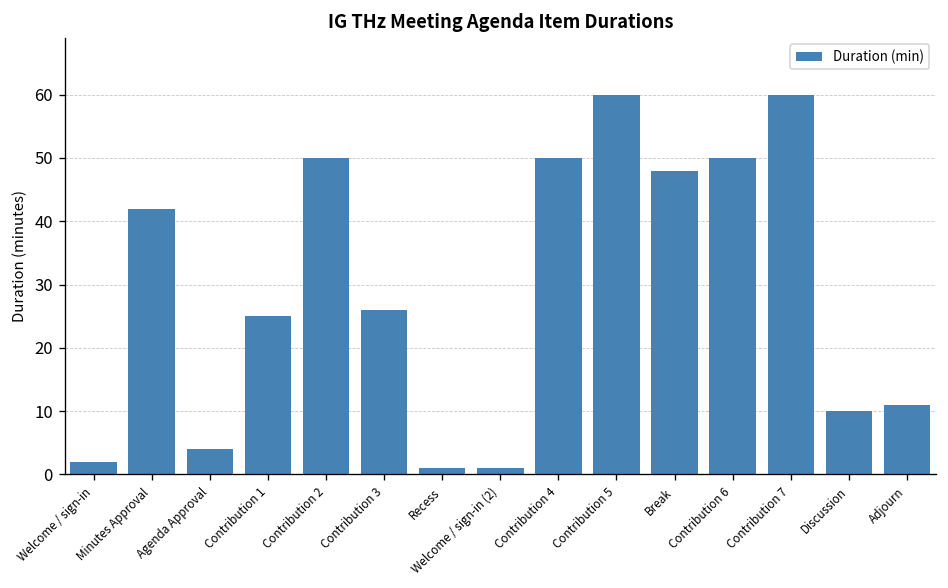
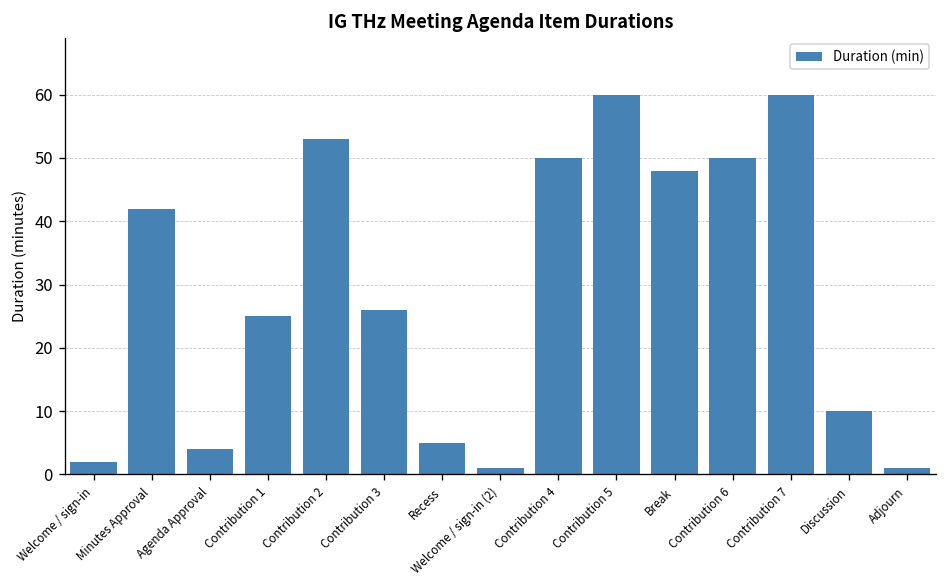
  {
    "Welcome / sign-in": 2,
    "Minutes Approval": 42,
    "Agenda Approval": 4,
    "Contribution 1": 25,
-   "Contribution 2": 50,
+   "Contribution 2": 53,
    "Contribution 3": 26,
-   "Recess": 1,
+   "Recess": 5,
    "Welcome / sign-in (2)": 1,
    "Contribution 4": 50,
    "Contribution 5": 60,
    "Break": 48,
    "Contribution 6": 50,
    "Contribution 7": 60,
    "Discussion": 10,
-   "Adjourn": 11
+   "Adjourn": 1
  }
